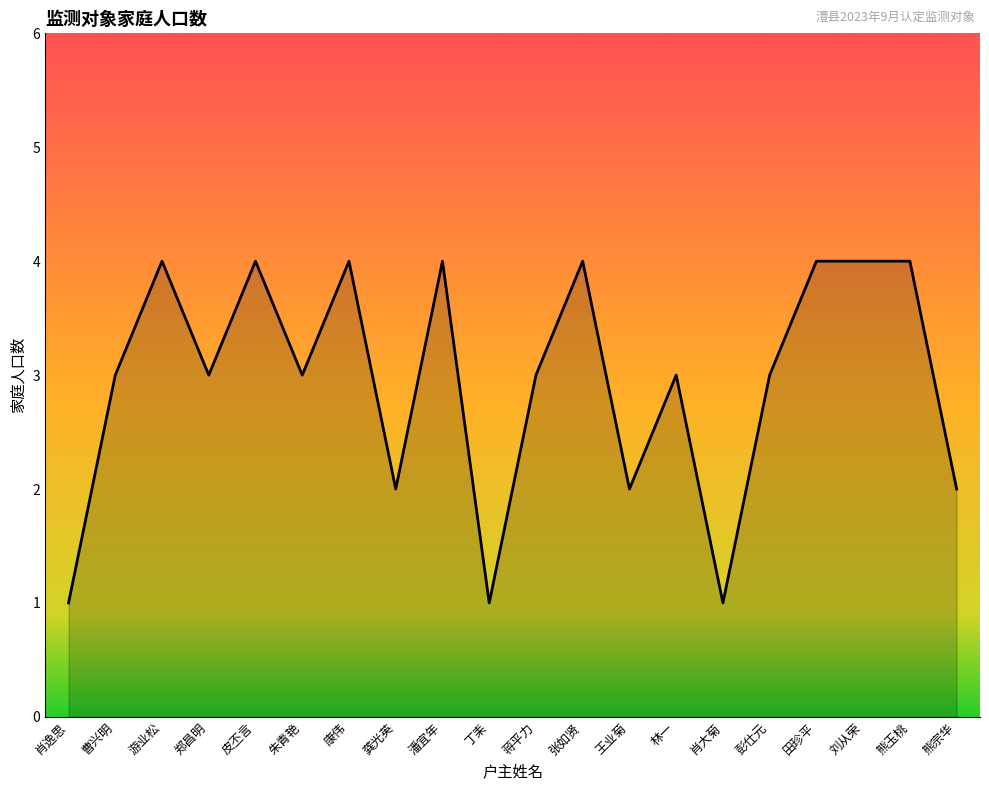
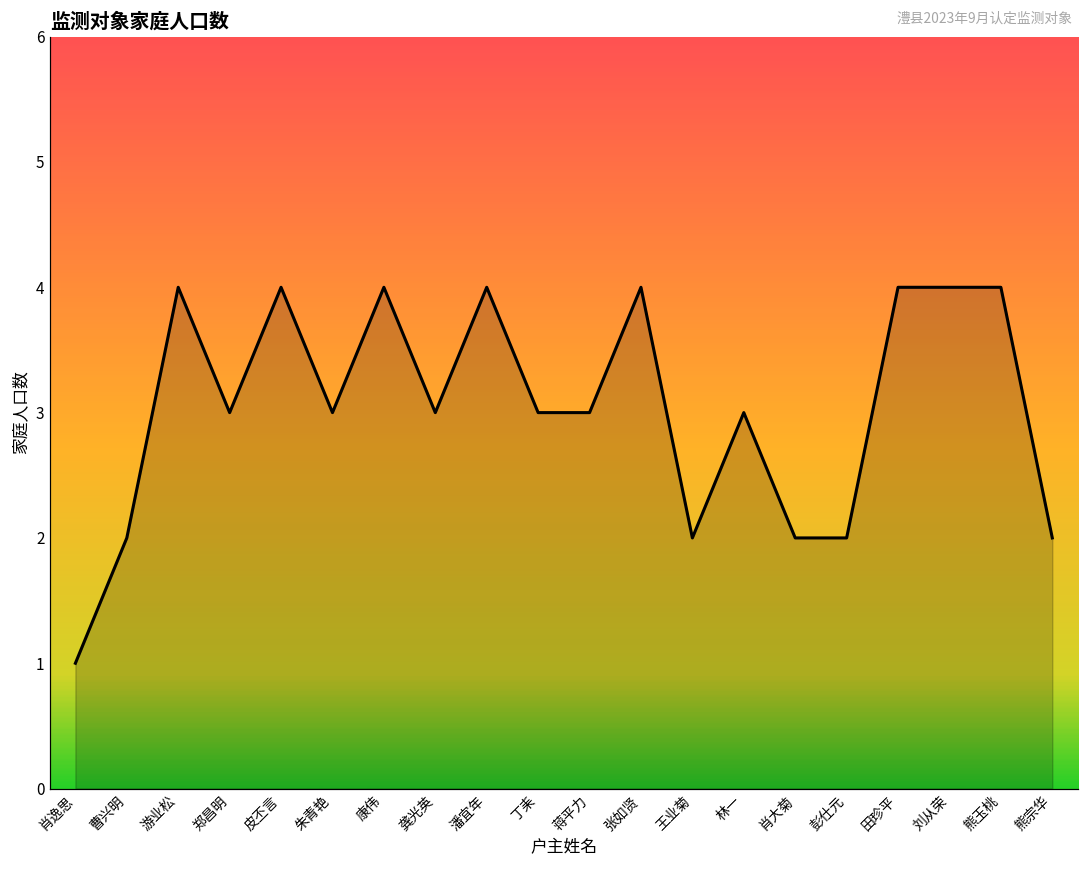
  {
    "肖逸思": 1,
-   "曹兴明": 3,
+   "曹兴明": 2,
    "游业松": 4,
    "郑昌明": 3,
    "皮丕言": 4,
    "朱青艳": 3,
    "康伟": 4,
-   "龚光英": 2,
+   "龚光英": 3,
    "潘宜年": 4,
-   "丁耒": 1,
+   "丁耒": 3,
    "蒋平力": 3,
    "张如贤": 4,
    "王业菊": 2,
    "林一": 3,
-   "肖大菊": 1,
-   "彭仕元": 3,
+   "肖大菊": 2,
+   "彭仕元": 2,
    "田珍平": 4,
    "刘从荣": 4,
    "熊玉桃": 4,
    "熊宗华": 2
  }
